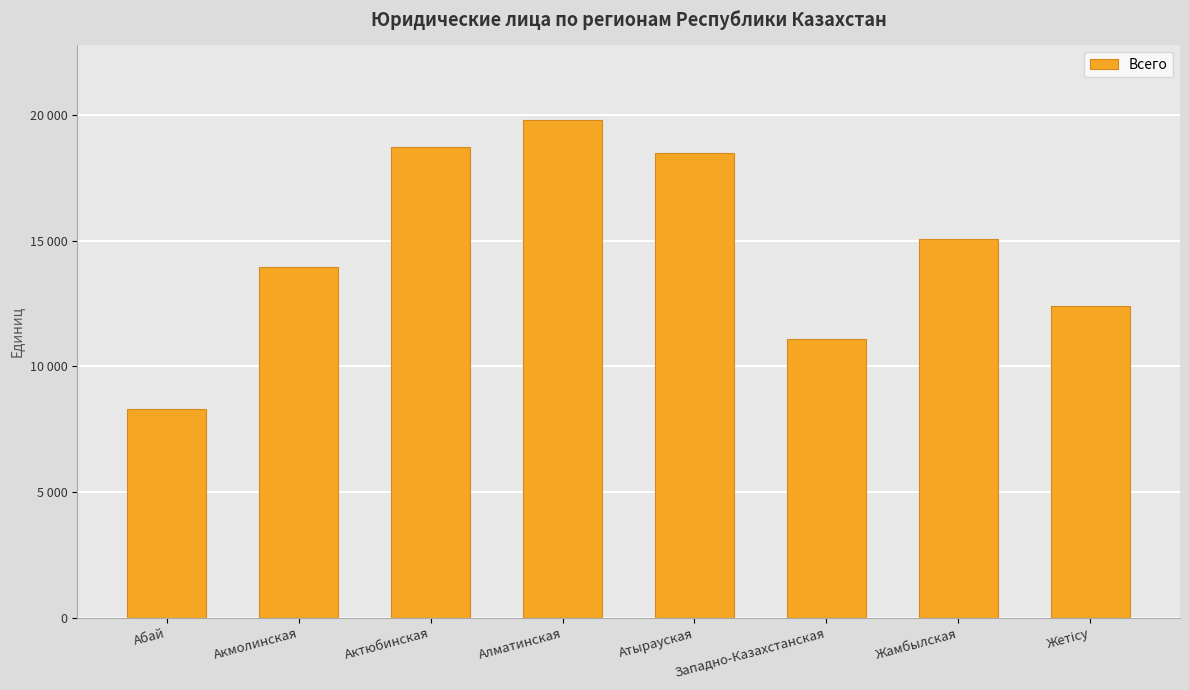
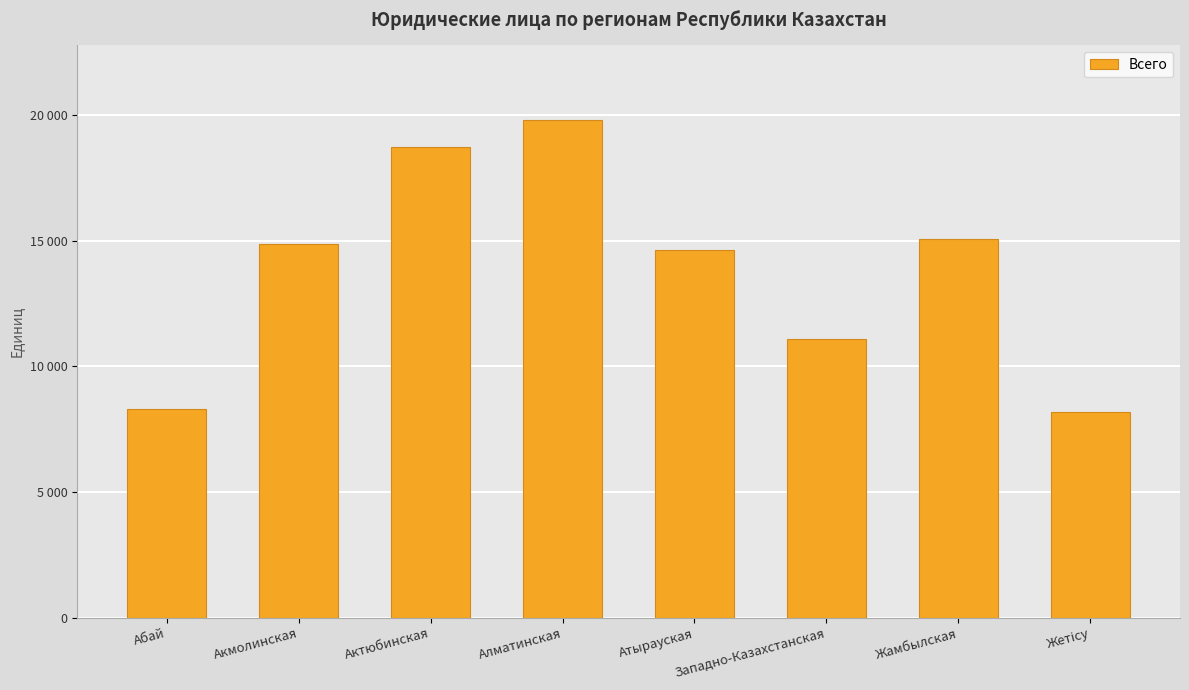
  {
    "Абай": 8300,
-   "Акмолинская": 14000,
+   "Акмолинская": 14900,
    "Актюбинская": 18700,
    "Алматинская": 19800,
-   "Атырауская": 18500,
+   "Атырауская": 14600,
    "Западно-Казахстанская": 11100,
    "Жамбылская": 15100,
-   "Жетісу": 12400
+   "Жетісу": 8200
  }
